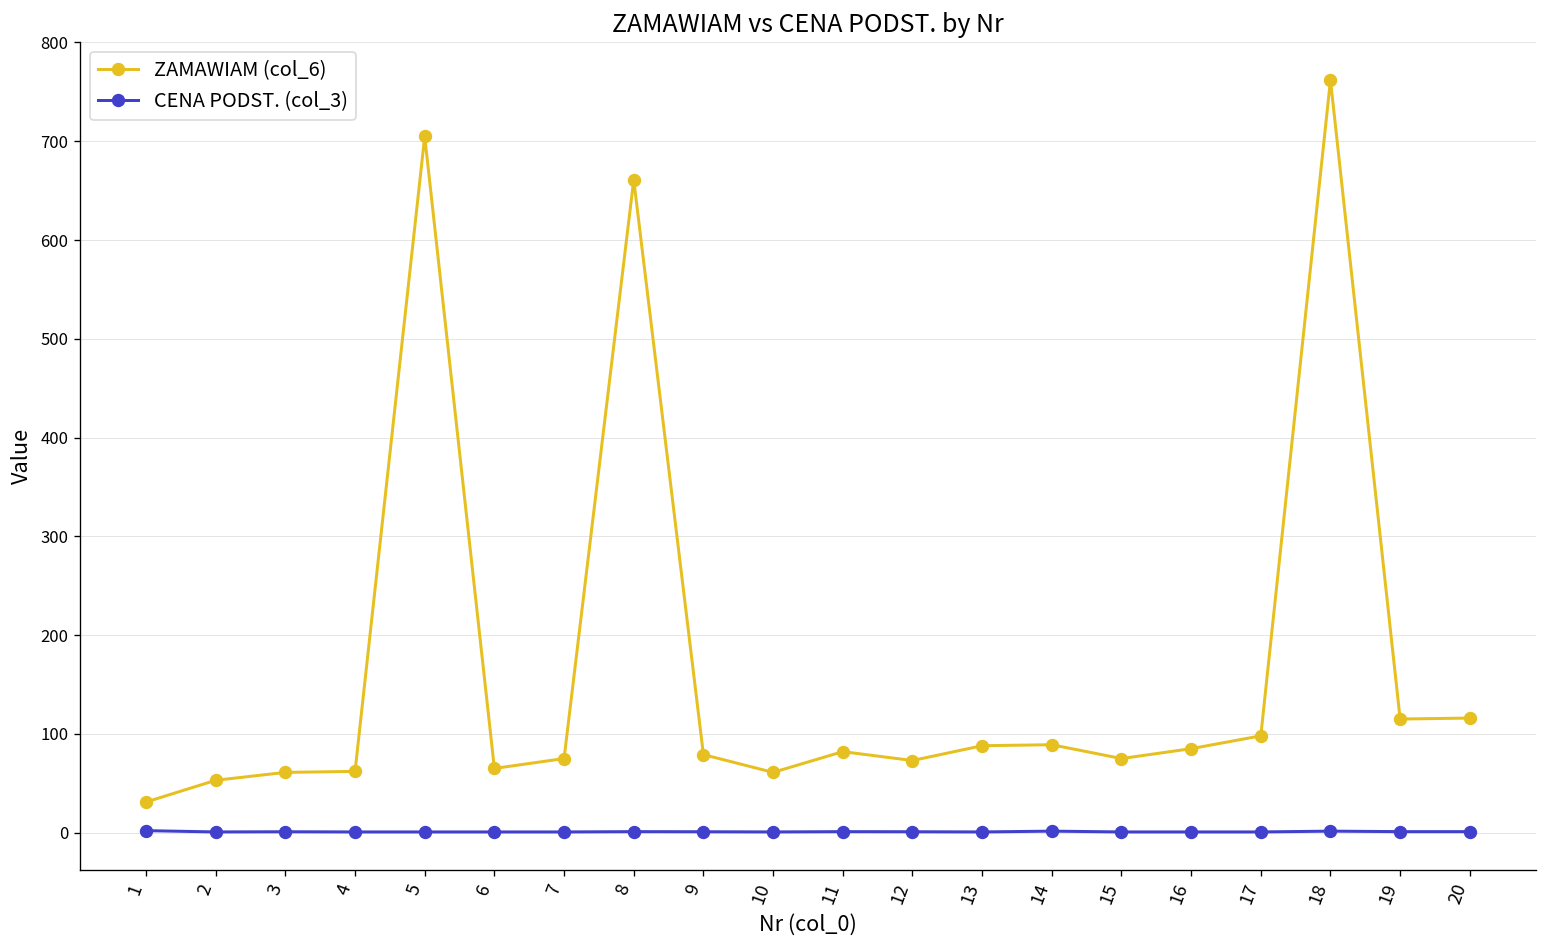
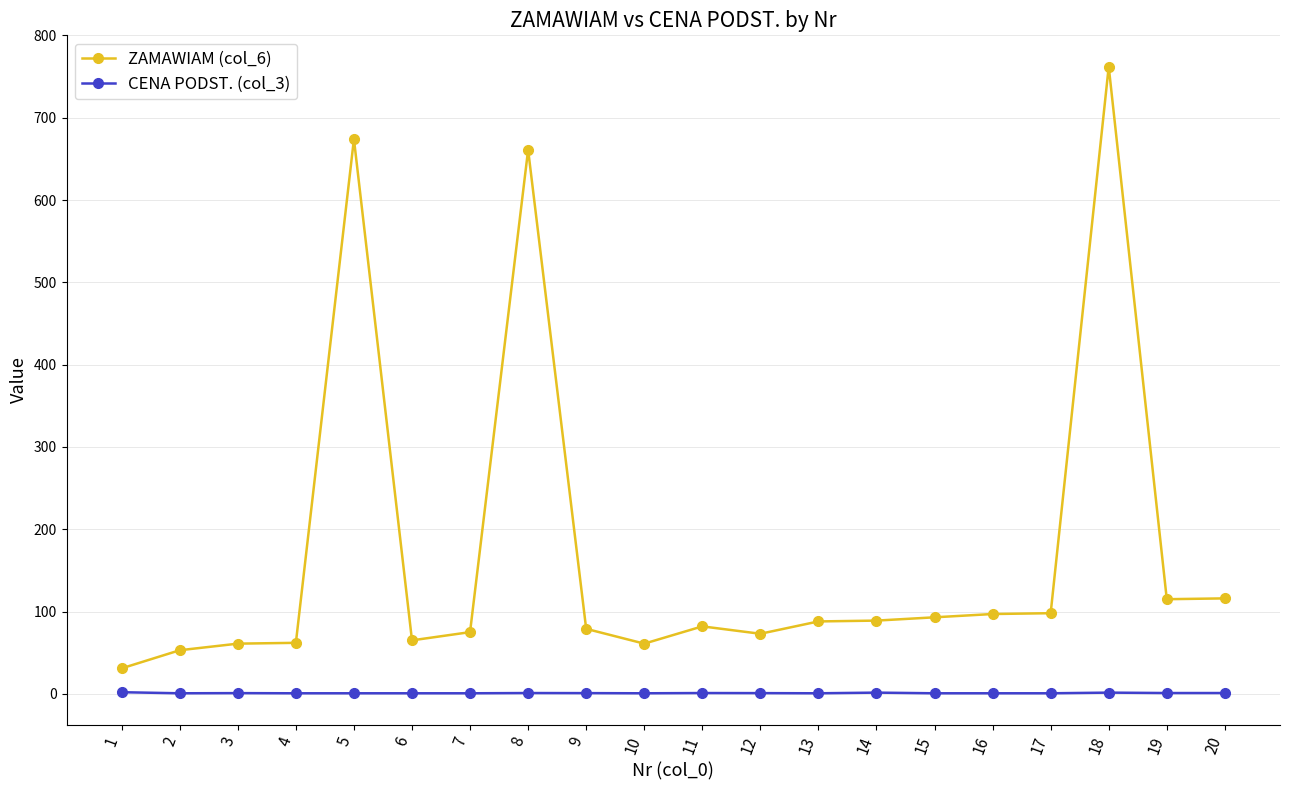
  {
    "ZAMAWIAM (col_6)": {
      "1": 30,
      "2": 50,
      "3": 60,
      "4": 60,
-     "5": 710,
+     "5": 670,
      "6": 70,
      "7": 80,
      "8": 660,
      "9": 80,
      "10": 60,
      "11": 80,
      "12": 70,
      "13": 90,
      "14": 90,
-     "15": 80,
-     "16": 90,
+     "15": 90,
+     "16": 100,
      "17": 100,
      "18": 760,
      "19": 120,
      "20": 120
    },
    "CENA PODST. (col_3)": {
      "1": 0,
      "2": 0,
      "3": 0,
      "4": 0,
      "5": 0,
      "6": 0,
      "7": 0,
      "8": 0,
      "9": 0,
      "10": 0,
      "11": 0,
      "12": 0,
      "13": 0,
      "14": 0,
      "15": 0,
      "16": 0,
      "17": 0,
      "18": 0,
      "19": 0,
      "20": 0
    }
  }
